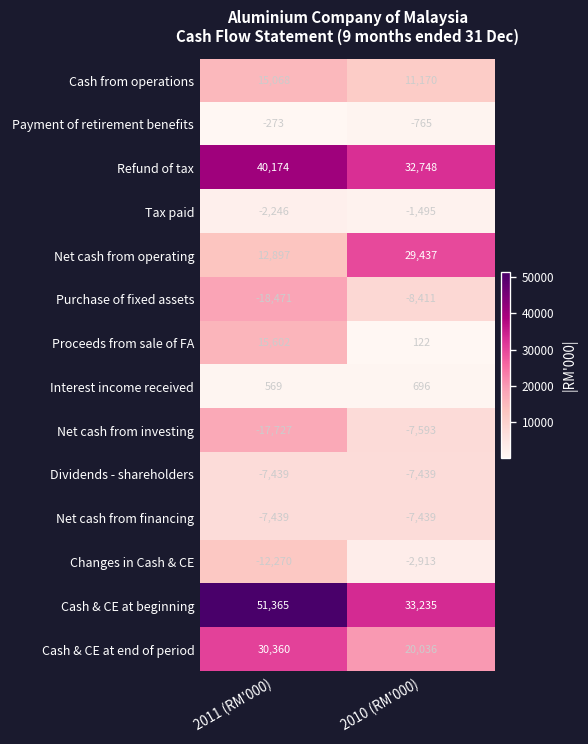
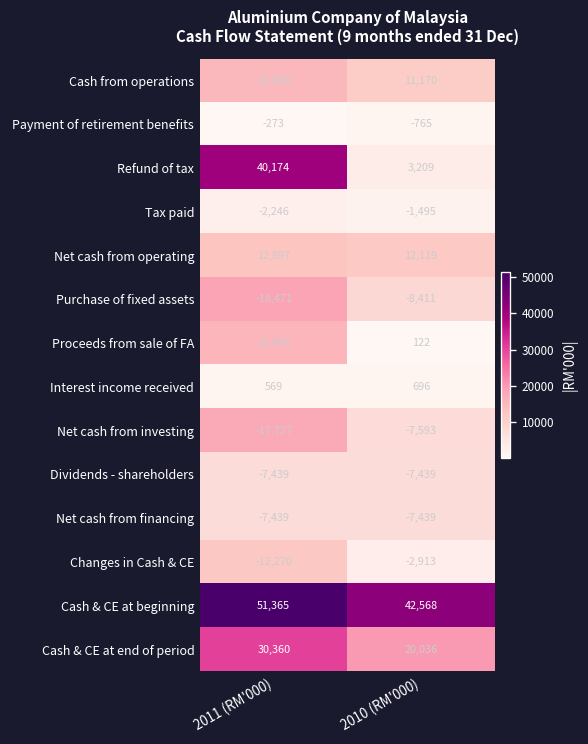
  {
    "Cash from operations": {
      "2010 (RM'000)": "11,170"
    },
    "Payment of retirement benefits": {
      "2011 (RM'000)": "-273",
      "2010 (RM'000)": "-765"
    },
    "Refund of tax": {
      "2011 (RM'000)": "40,174",
-     "2010 (RM'000)": "32,748"
+     "2010 (RM'000)": "3,209"
    },
    "Tax paid": {
      "2011 (RM'000)": "-2,246",
      "2010 (RM'000)": "-1,495"
    },
    "Net cash from operating": {
      "2011 (RM'000)": "12,897",
-     "2010 (RM'000)": "29,437"
+     "2010 (RM'000)": "12,119"
    },
    "Purchase of fixed assets": {
      "2010 (RM'000)": "-8,411"
    },
    "Proceeds from sale of FA": {
      "2010 (RM'000)": "122"
    },
    "Interest income received": {
      "2011 (RM'000)": "569",
      "2010 (RM'000)": "696"
    },
    "Net cash from investing": {
      "2010 (RM'000)": "-7,593"
    },
    "Dividends - shareholders": {
      "2011 (RM'000)": "-7,439",
      "2010 (RM'000)": "-7,439"
    },
    "Net cash from financing": {
      "2011 (RM'000)": "-7,439",
      "2010 (RM'000)": "-7,439"
    },
    "Changes in Cash & CE": {
      "2011 (RM'000)": "-12,270",
      "2010 (RM'000)": "-2,913"
    },
    "Cash & CE at beginning": {
      "2011 (RM'000)": "51,365",
-     "2010 (RM'000)": "33,235"
+     "2010 (RM'000)": "42,568"
    },
    "Cash & CE at end of period": {
      "2011 (RM'000)": "30,360",
      "2010 (RM'000)": "20,036"
    }
  }
